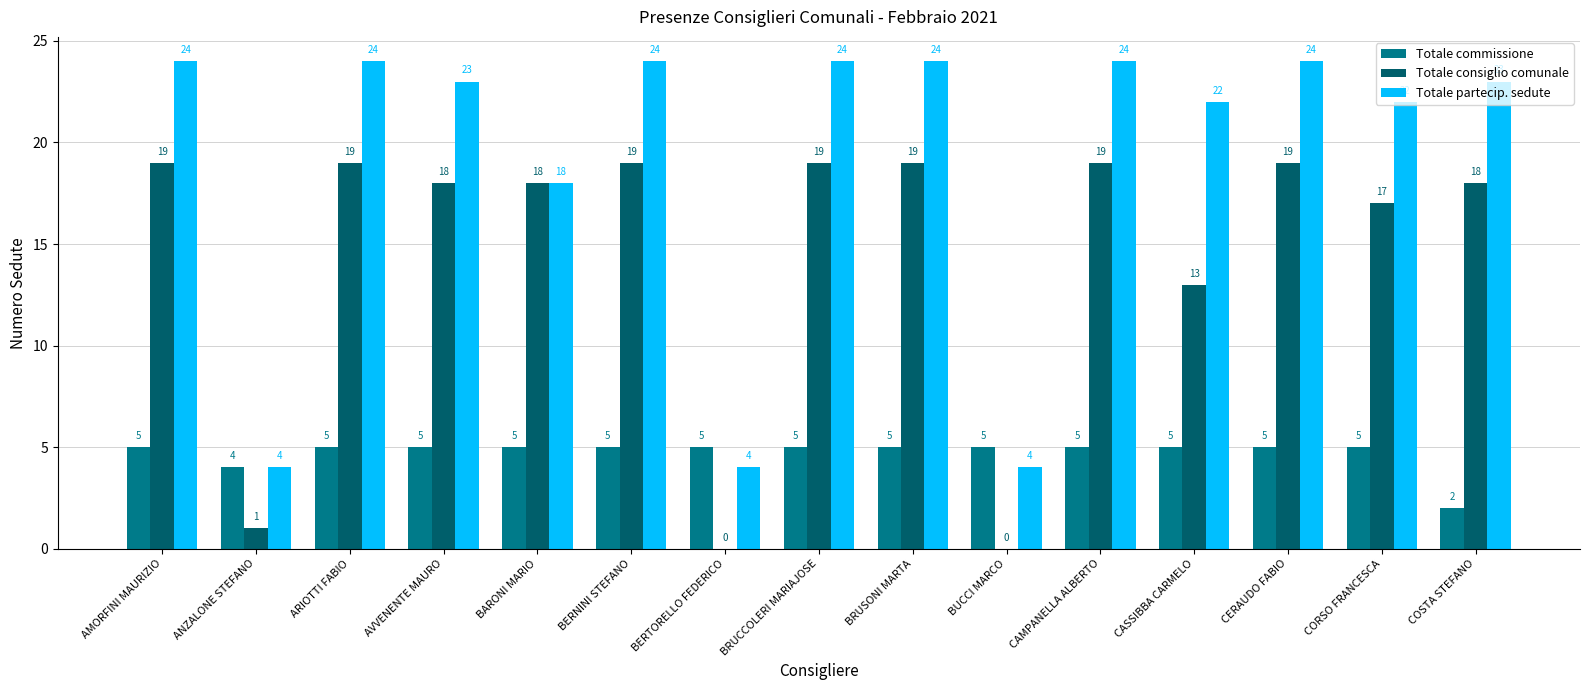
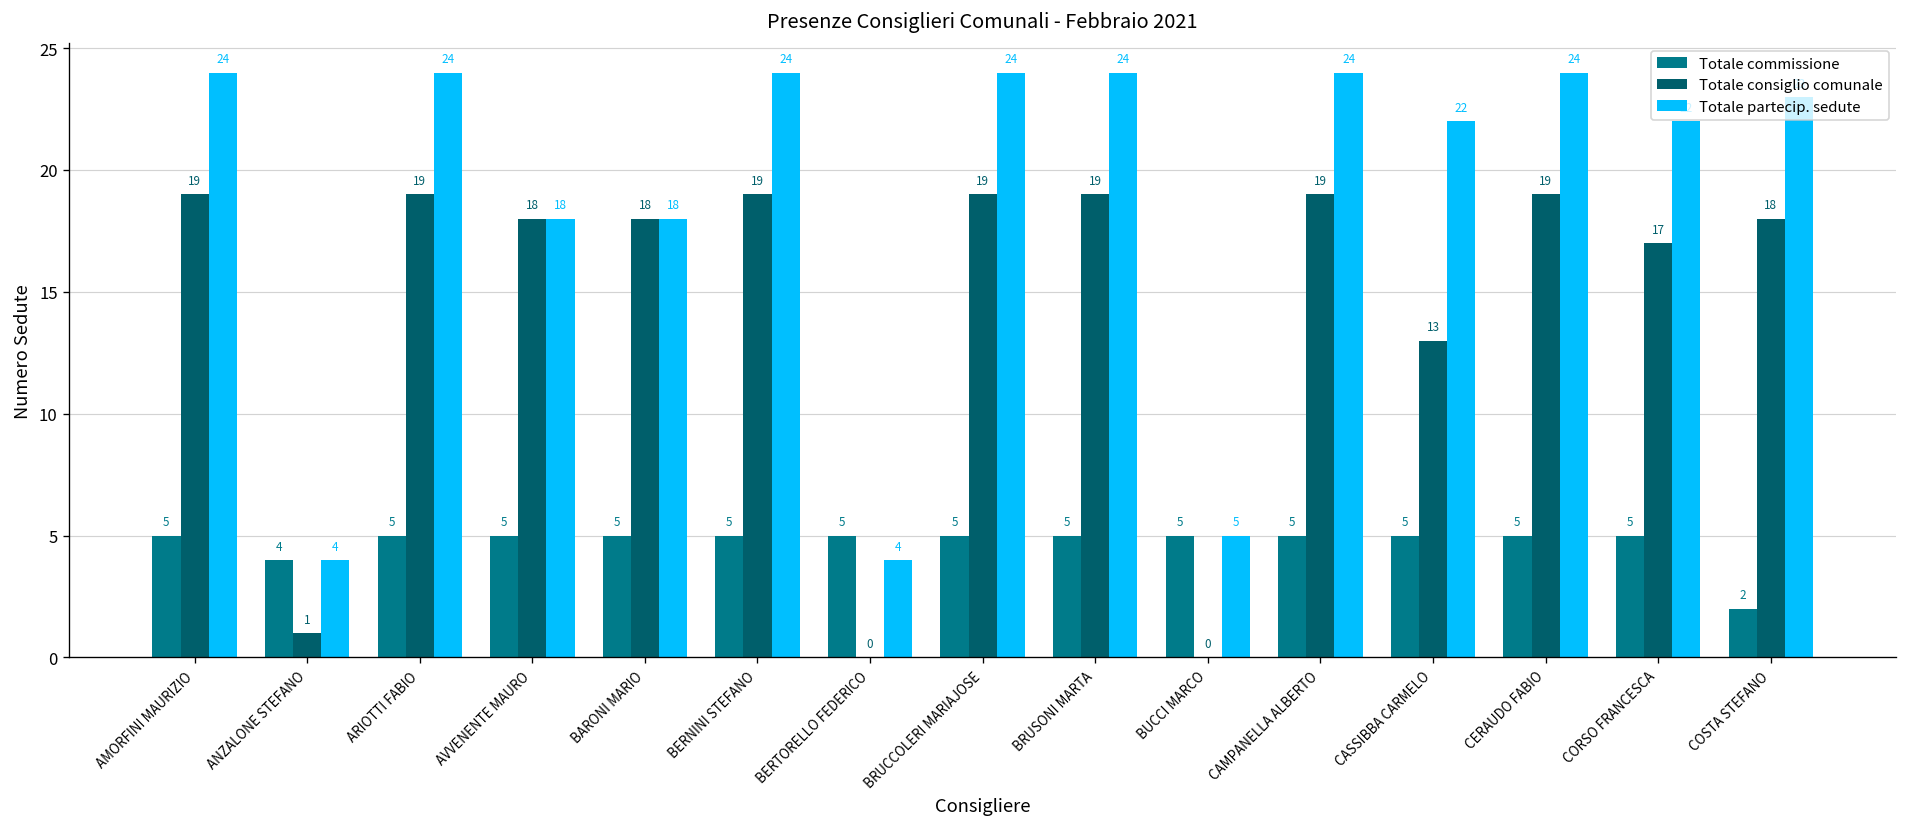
  {
    "Totale partecip. sedute": {
      "AMORFINI MAURIZIO": 24,
      "ANZALONE STEFANO": 4,
      "ARIOTTI FABIO": 24,
-     "AVVENENTE MAURO": 23,
+     "AVVENENTE MAURO": 18,
      "BARONI MARIO": 18,
      "BERNINI STEFANO": 24,
      "BERTORELLO FEDERICO": 4,
      "BRUCCOLERI MARIAJOSE": 24,
      "BRUSONI MARTA": 24,
-     "BUCCI MARCO": 4,
+     "BUCCI MARCO": 5,
      "CAMPANELLA ALBERTO": 24,
      "CASSIBBA CARMELO": 22,
      "CERAUDO FABIO": 24
    }
  }
